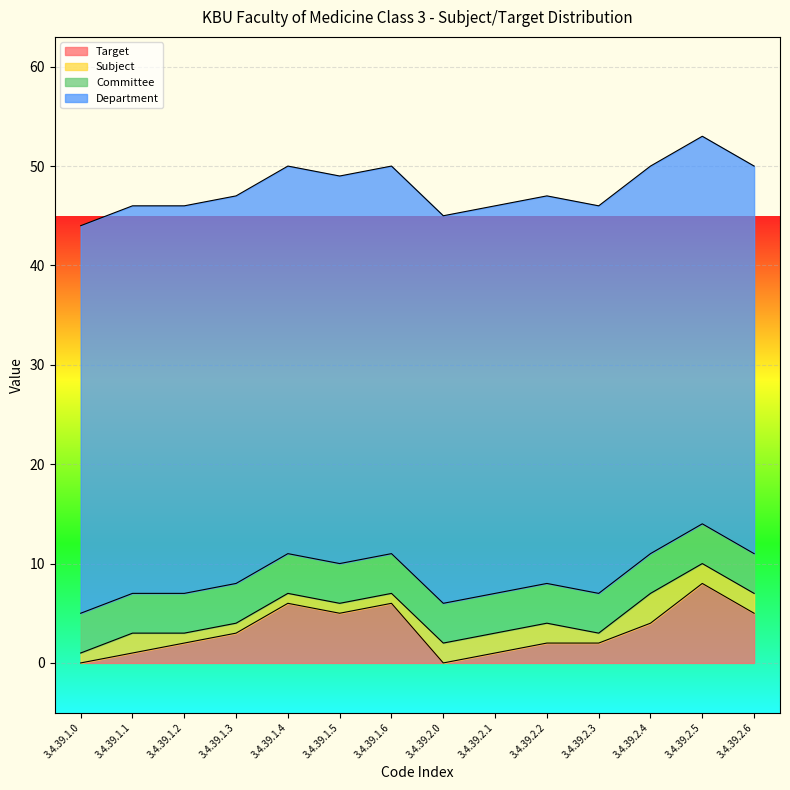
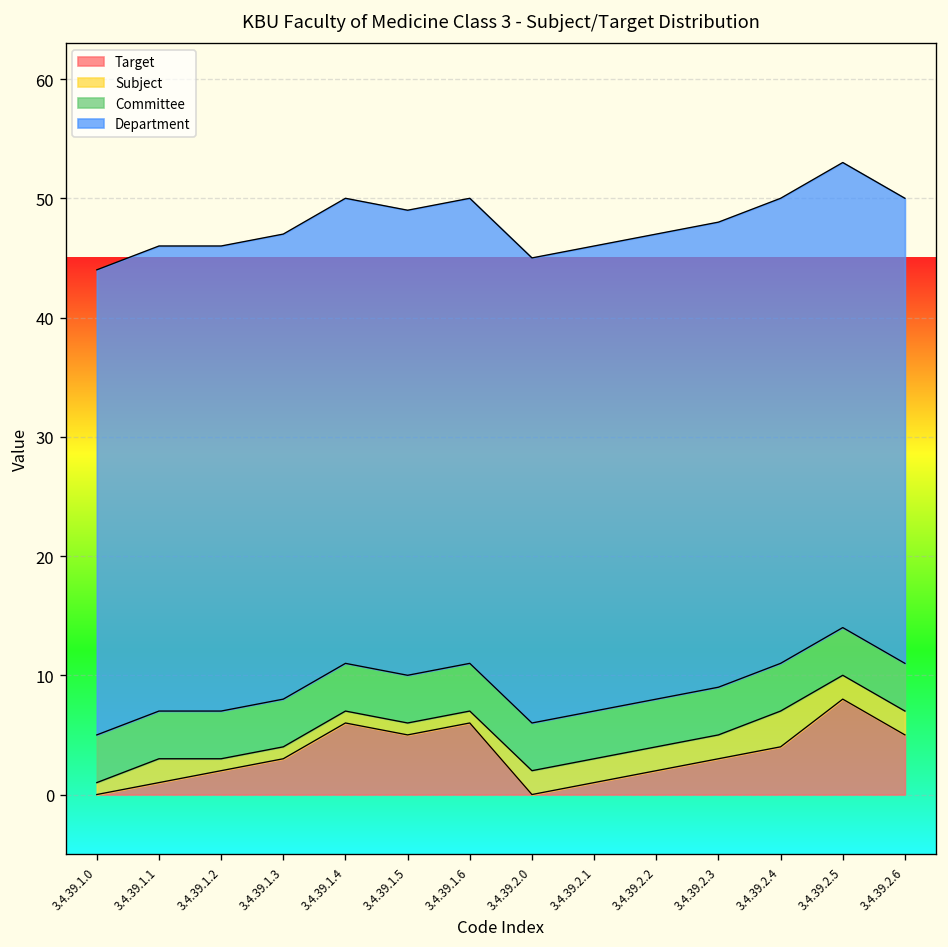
  {
    "Target": {
      "3.4.39.1.0": 0,
      "3.4.39.1.1": 1,
      "3.4.39.1.2": 2,
      "3.4.39.1.3": 3,
      "3.4.39.1.4": 6,
      "3.4.39.1.5": 5,
      "3.4.39.1.6": 6,
      "3.4.39.2.0": 0,
      "3.4.39.2.1": 1,
      "3.4.39.2.2": 2,
-     "3.4.39.2.3": 2,
+     "3.4.39.2.3": 3,
      "3.4.39.2.4": 4,
      "3.4.39.2.5": 8,
      "3.4.39.2.6": 5
    },
    "Subject": {
      "3.4.39.1.0": 1,
      "3.4.39.1.1": 2,
      "3.4.39.1.2": 1,
      "3.4.39.1.3": 1,
      "3.4.39.1.4": 1,
      "3.4.39.1.5": 1,
      "3.4.39.1.6": 1,
      "3.4.39.2.0": 2,
      "3.4.39.2.1": 2,
      "3.4.39.2.2": 2,
-     "3.4.39.2.3": 1,
+     "3.4.39.2.3": 2,
      "3.4.39.2.4": 3,
      "3.4.39.2.5": 2,
      "3.4.39.2.6": 2
    },
    "Committee": {
      "3.4.39.1.0": 4,
      "3.4.39.1.1": 4,
      "3.4.39.1.2": 4,
      "3.4.39.1.3": 4,
      "3.4.39.1.4": 4,
      "3.4.39.1.5": 4,
      "3.4.39.1.6": 4,
      "3.4.39.2.0": 4,
      "3.4.39.2.1": 4,
      "3.4.39.2.2": 4,
      "3.4.39.2.3": 4,
      "3.4.39.2.4": 4,
      "3.4.39.2.5": 4,
      "3.4.39.2.6": 4
    },
    "Department": {
      "3.4.39.1.0": 39,
      "3.4.39.1.1": 39,
      "3.4.39.1.2": 39,
      "3.4.39.1.3": 39,
      "3.4.39.1.4": 39,
      "3.4.39.1.5": 39,
      "3.4.39.1.6": 39,
      "3.4.39.2.0": 39,
      "3.4.39.2.1": 39,
      "3.4.39.2.2": 39,
      "3.4.39.2.3": 39,
      "3.4.39.2.4": 39,
      "3.4.39.2.5": 39,
      "3.4.39.2.6": 39
    }
  }
